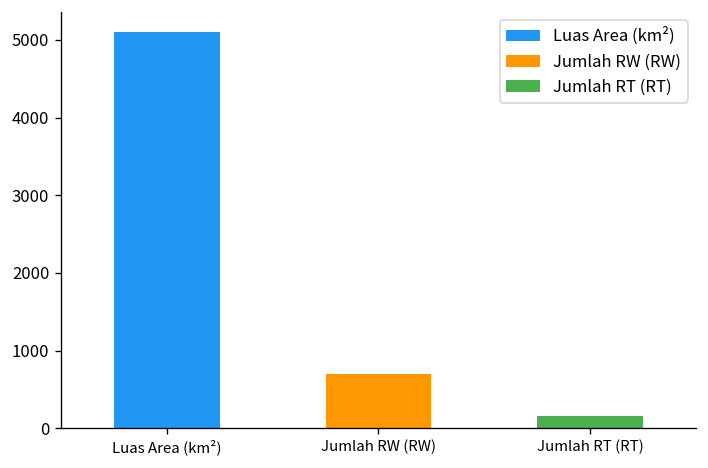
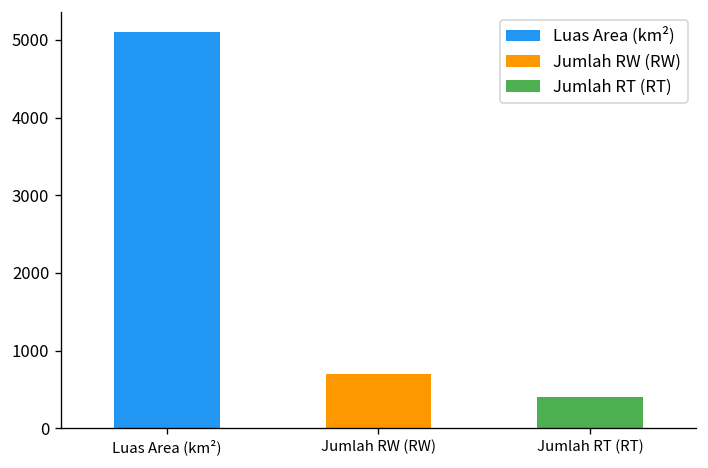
  {
    "Luas Area (km²)": 5100,
    "Jumlah RW (RW)": 700,
-   "Jumlah RT (RT)": 200
+   "Jumlah RT (RT)": 400
  }
